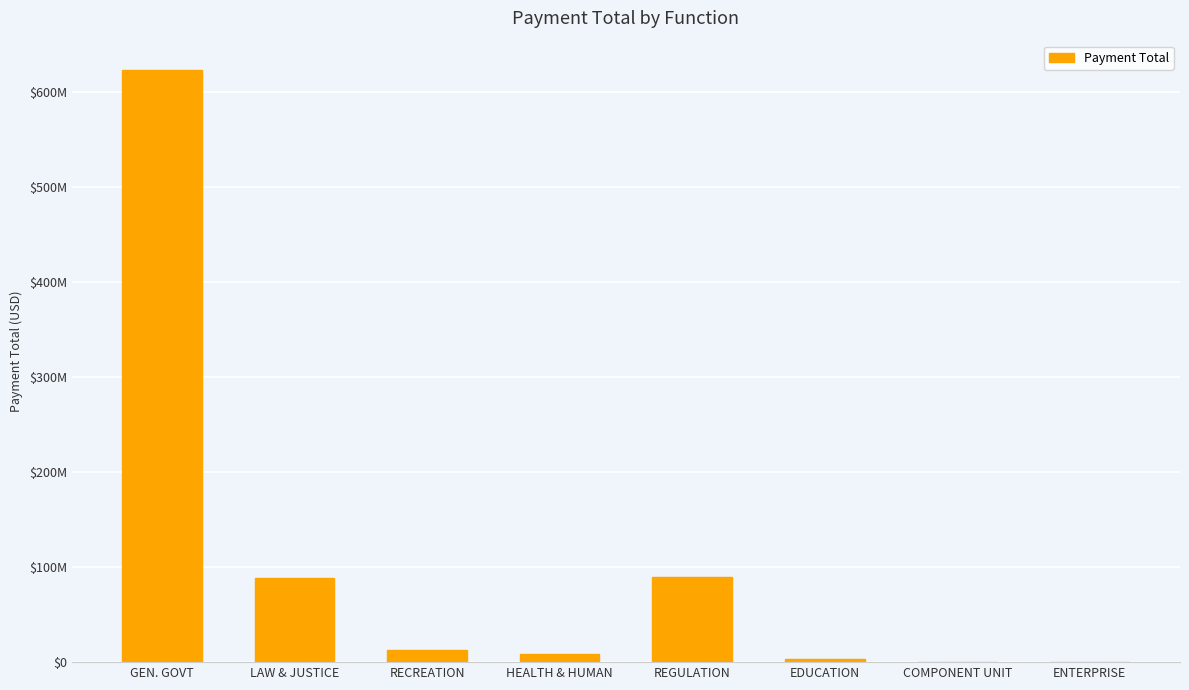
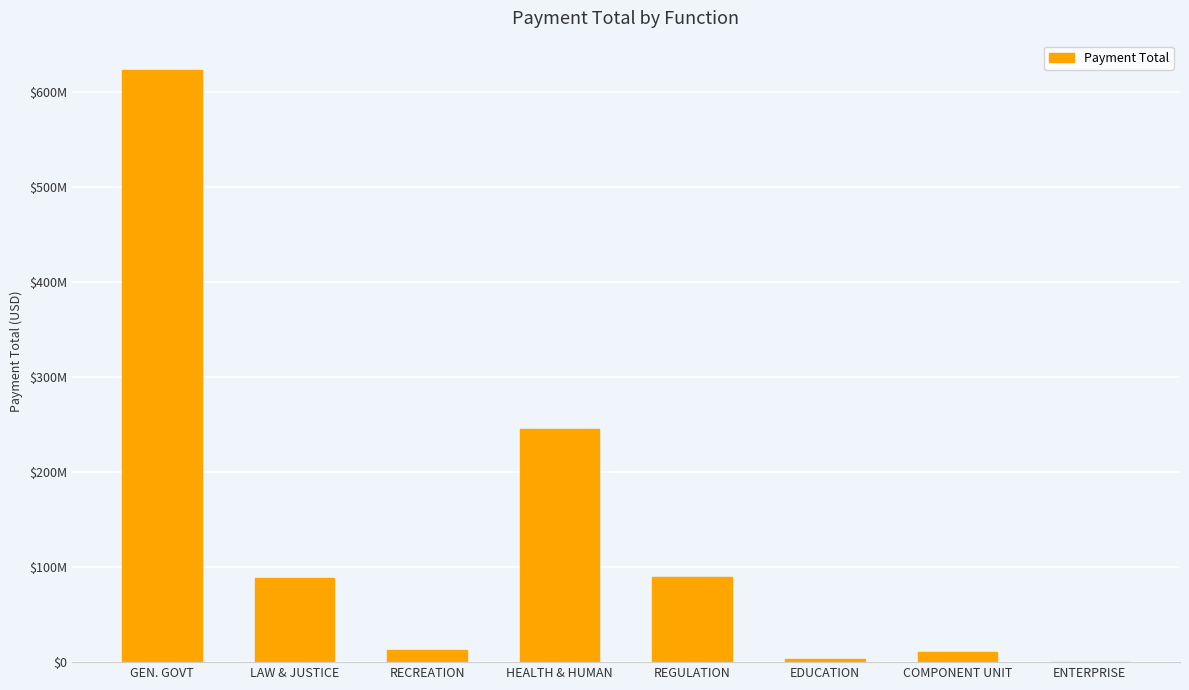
  {
    "GEN. GOVT": "$620000000",
    "LAW & JUSTICE": "$90000000",
    "RECREATION": "$10000000",
-   "HEALTH & HUMAN": "$10000000",
+   "HEALTH & HUMAN": "$250000000",
    "REGULATION": "$90000000",
    "EDUCATION": "$0",
-   "COMPONENT UNIT": "$0"
+   "COMPONENT UNIT": "$10000000"
  }
